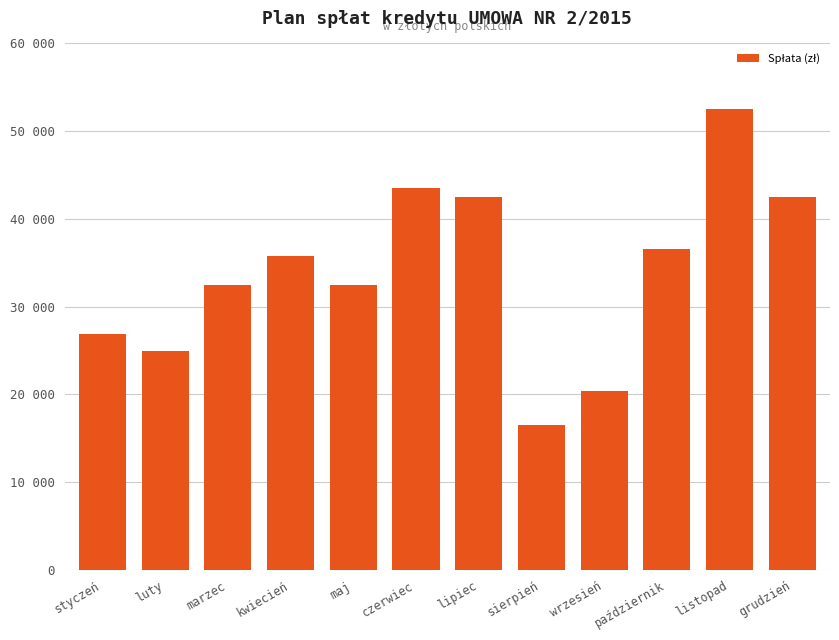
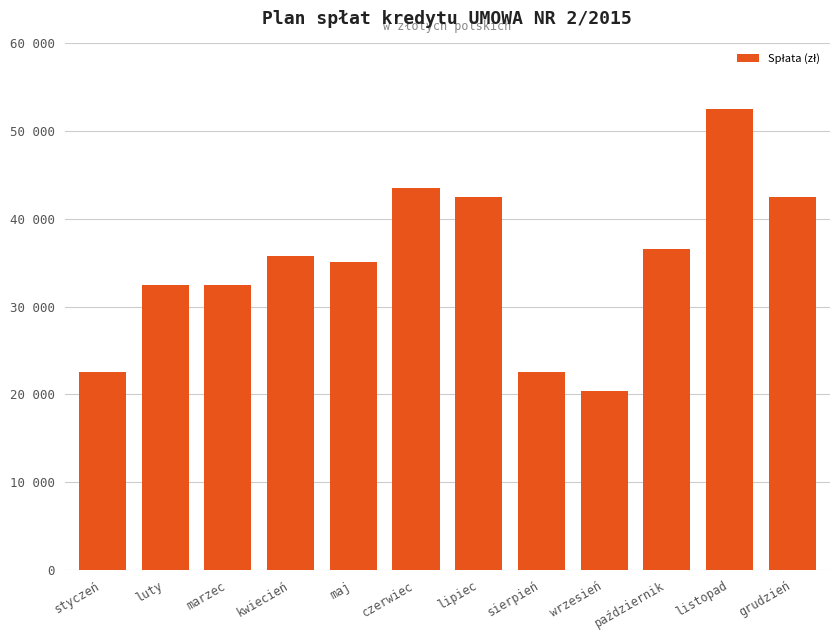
  {
-   "styczeń": 27000,
-   "luty": 25000,
+   "styczeń": 23000,
+   "luty": 33000,
    "marzec": 33000,
    "kwiecień": 36000,
-   "maj": 33000,
+   "maj": 35000,
    "czerwiec": 43000,
    "lipiec": 43000,
-   "sierpień": 16000,
+   "sierpień": 23000,
    "wrzesień": 20000,
    "październik": 37000,
    "listopad": 53000,
    "grudzień": 43000
  }
